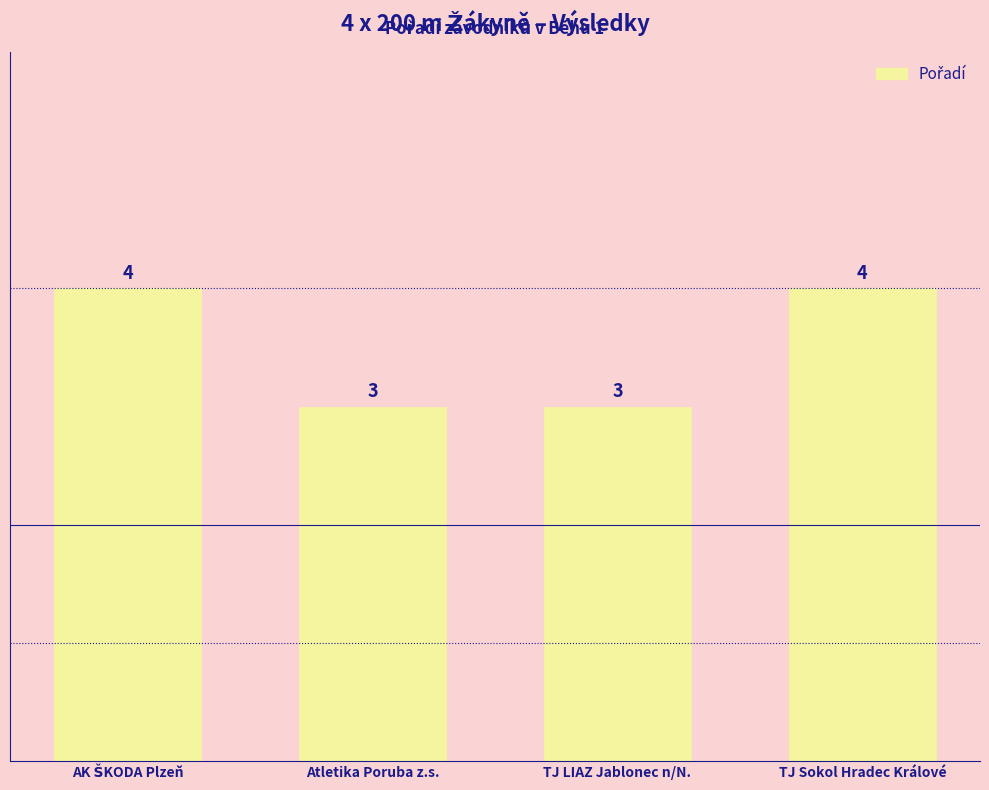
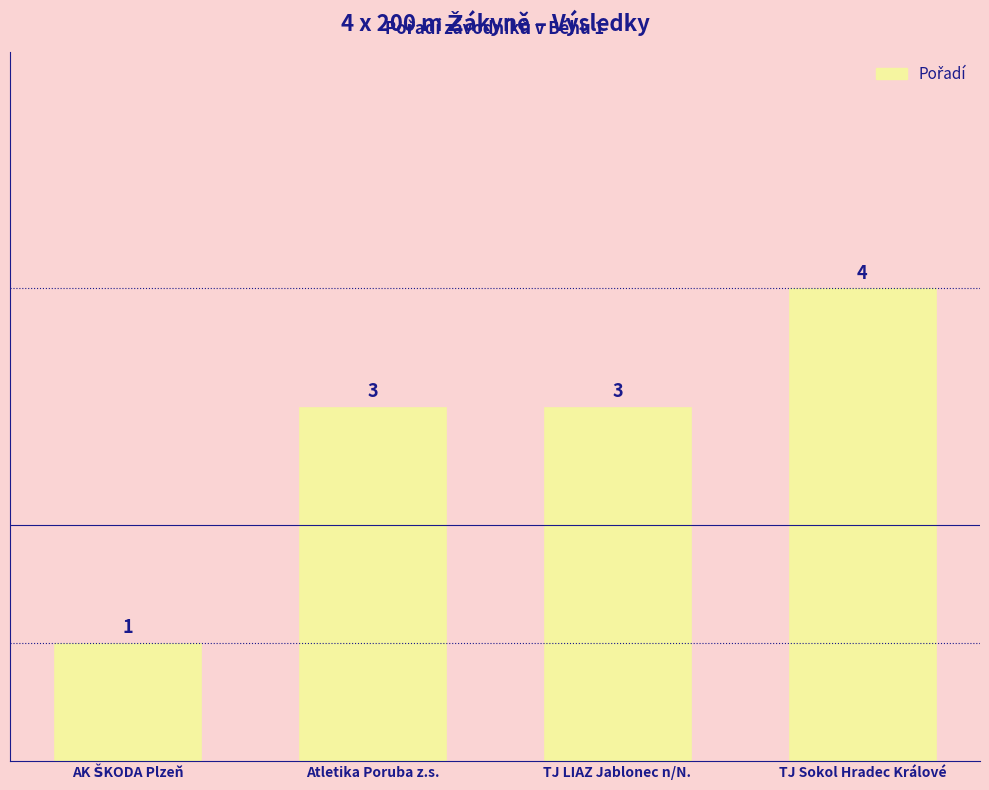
  {
-   "AK ŠKODA Plzeň": 4,
+   "AK ŠKODA Plzeň": 1,
    "Atletika Poruba z.s.": 3,
    "TJ LIAZ Jablonec n/N.": 3,
    "TJ Sokol Hradec Králové": 4
  }
